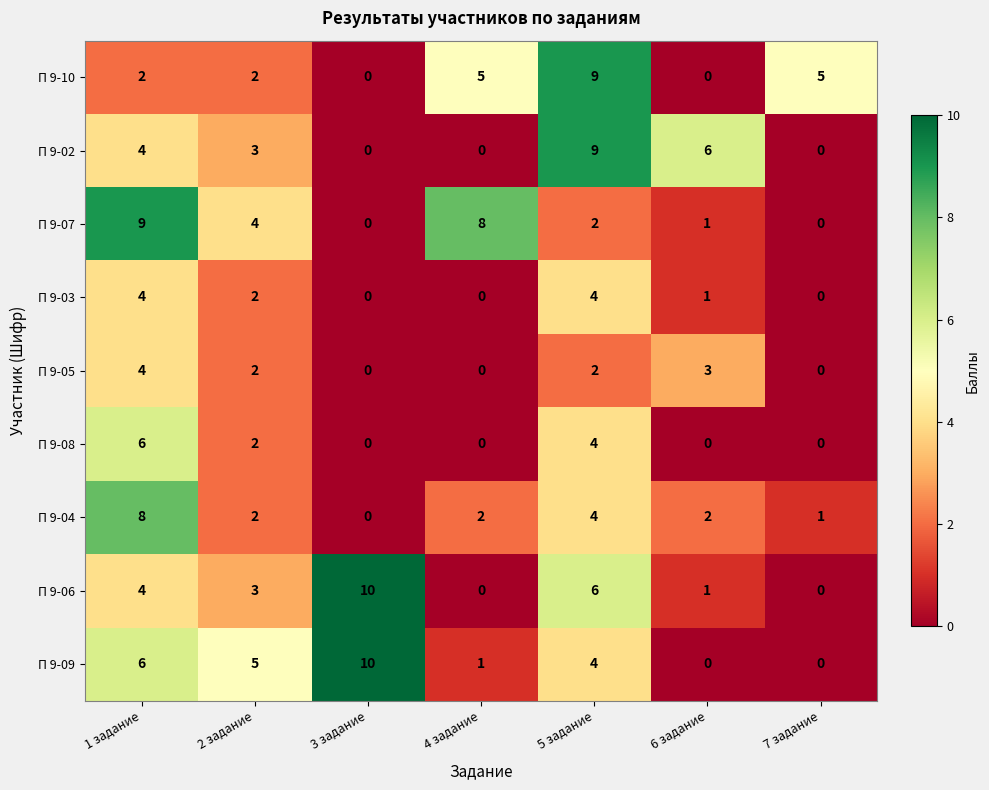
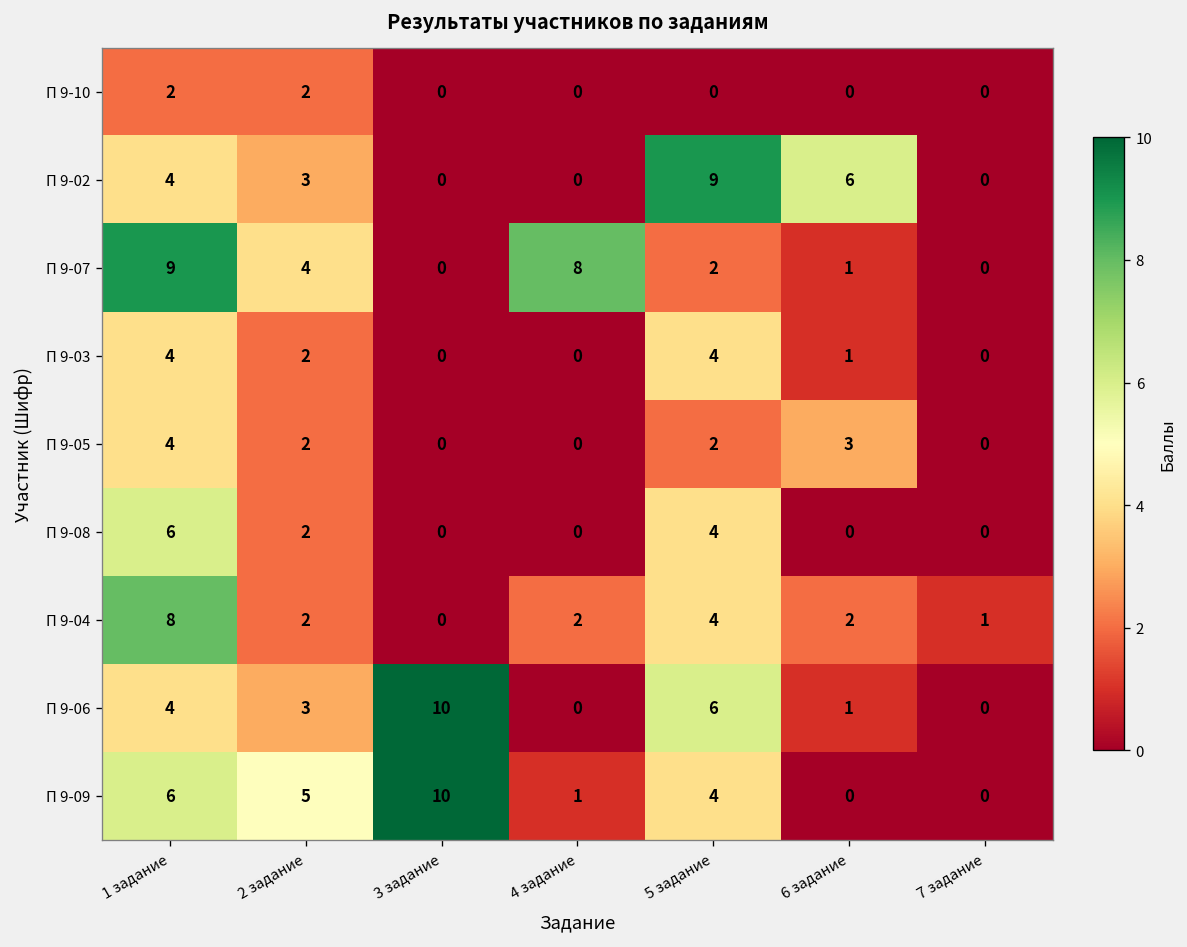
  {
    "П 9-10": {
      "1 задание": 2,
      "2 задание": 2,
      "3 задание": 0,
-     "4 задание": 5,
-     "5 задание": 9,
+     "4 задание": 0,
+     "5 задание": 0,
      "6 задание": 0,
-     "7 задание": 5
+     "7 задание": 0
    },
    "П 9-02": {
      "1 задание": 4,
      "2 задание": 3,
      "3 задание": 0,
      "4 задание": 0,
      "5 задание": 9,
      "6 задание": 6,
      "7 задание": 0
    },
    "П 9-07": {
      "1 задание": 9,
      "2 задание": 4,
      "3 задание": 0,
      "4 задание": 8,
      "5 задание": 2,
      "6 задание": 1,
      "7 задание": 0
    },
    "П 9-03": {
      "1 задание": 4,
      "2 задание": 2,
      "3 задание": 0,
      "4 задание": 0,
      "5 задание": 4,
      "6 задание": 1,
      "7 задание": 0
    },
    "П 9-05": {
      "1 задание": 4,
      "2 задание": 2,
      "3 задание": 0,
      "4 задание": 0,
      "5 задание": 2,
      "6 задание": 3,
      "7 задание": 0
    },
    "П 9-08": {
      "1 задание": 6,
      "2 задание": 2,
      "3 задание": 0,
      "4 задание": 0,
      "5 задание": 4,
      "6 задание": 0,
      "7 задание": 0
    },
    "П 9-04": {
      "1 задание": 8,
      "2 задание": 2,
      "3 задание": 0,
      "4 задание": 2,
      "5 задание": 4,
      "6 задание": 2,
      "7 задание": 1
    },
    "П 9-06": {
      "1 задание": 4,
      "2 задание": 3,
      "3 задание": 10,
      "4 задание": 0,
      "5 задание": 6,
      "6 задание": 1,
      "7 задание": 0
    },
    "П 9-09": {
      "1 задание": 6,
      "2 задание": 5,
      "3 задание": 10,
      "4 задание": 1,
      "5 задание": 4,
      "6 задание": 0,
      "7 задание": 0
    }
  }
